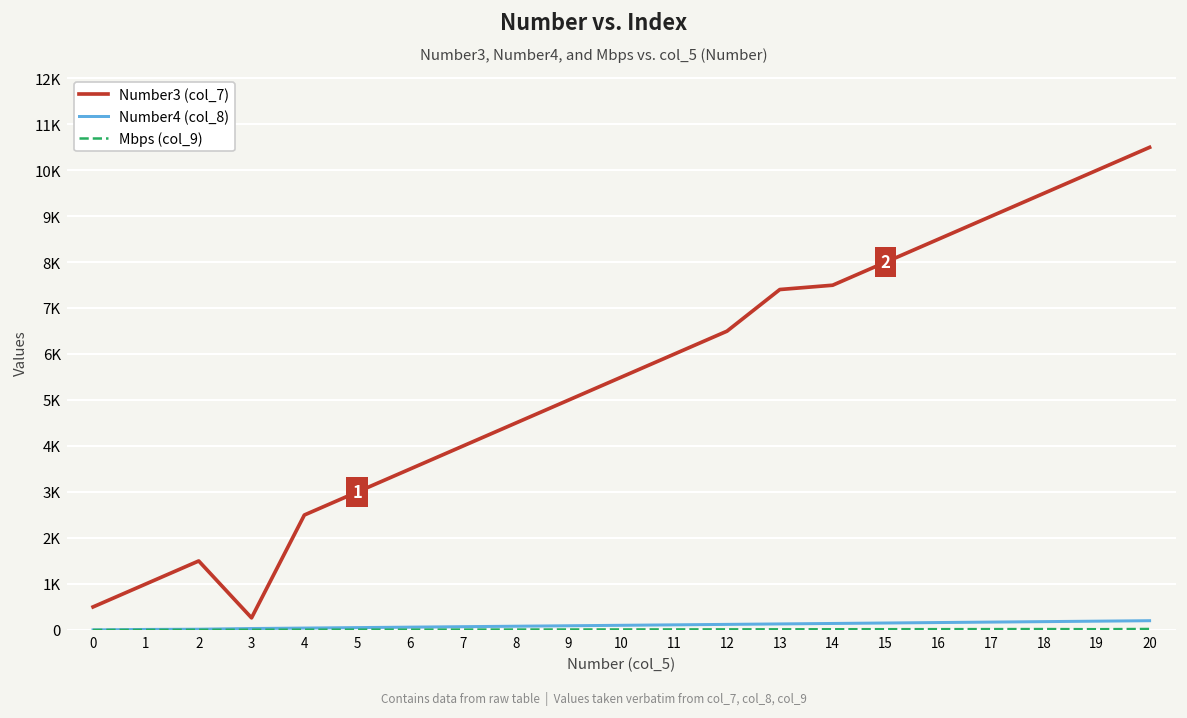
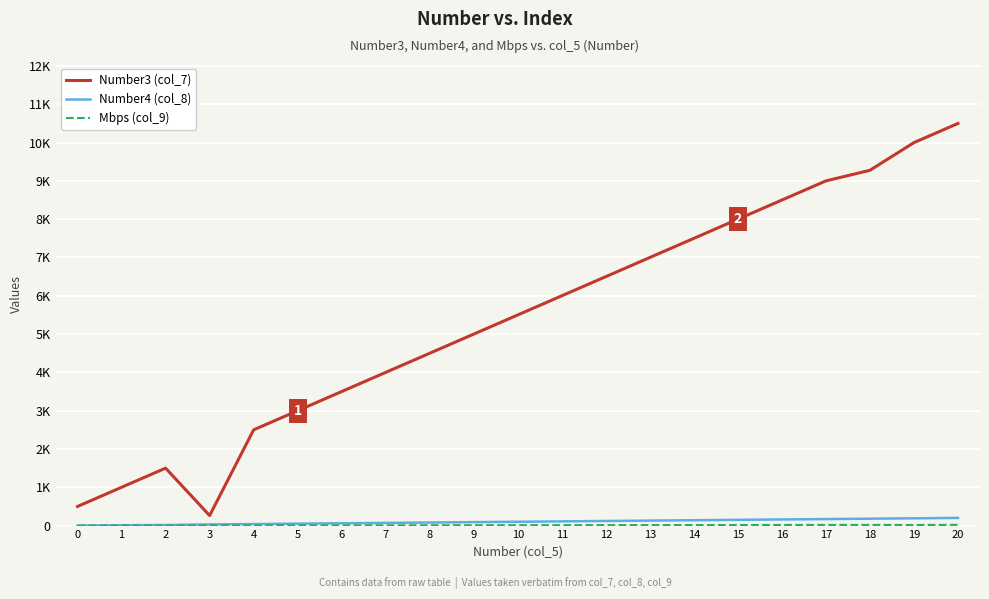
  {
    "Number3 (col_7)": {
      "0": 500,
      "1": 1000,
      "2": 1500,
      "3": 300,
      "4": 2500,
      "6": 3500,
      "7": 4000,
      "8": 4500,
      "9": 5000,
      "10": 5500,
      "11": 6000,
      "12": 6500,
-     "13": 7400,
+     "13": 7000,
      "14": 7500,
      "16": 8500,
      "17": 9000,
-     "18": 9500,
+     "18": 9300,
      "19": 10000,
      "20": 10500
    },
    "Number4 (col_8)": {
      "8": 100,
      "9": 100,
      "10": 100,
      "11": 100,
      "12": 100,
      "13": 100,
      "14": 100,
      "15": 200,
      "16": 200,
      "17": 200,
      "18": 200,
      "19": 200,
      "20": 200
    },
    "Mbps (col_9)": {
      "8": 0,
      "9": 0,
      "10": 0,
      "11": 0,
      "12": 0,
      "13": 0,
      "14": 0,
      "15": 0,
      "16": 0,
      "17": 0,
      "18": 0,
      "19": 0,
      "20": 0
    }
  }
